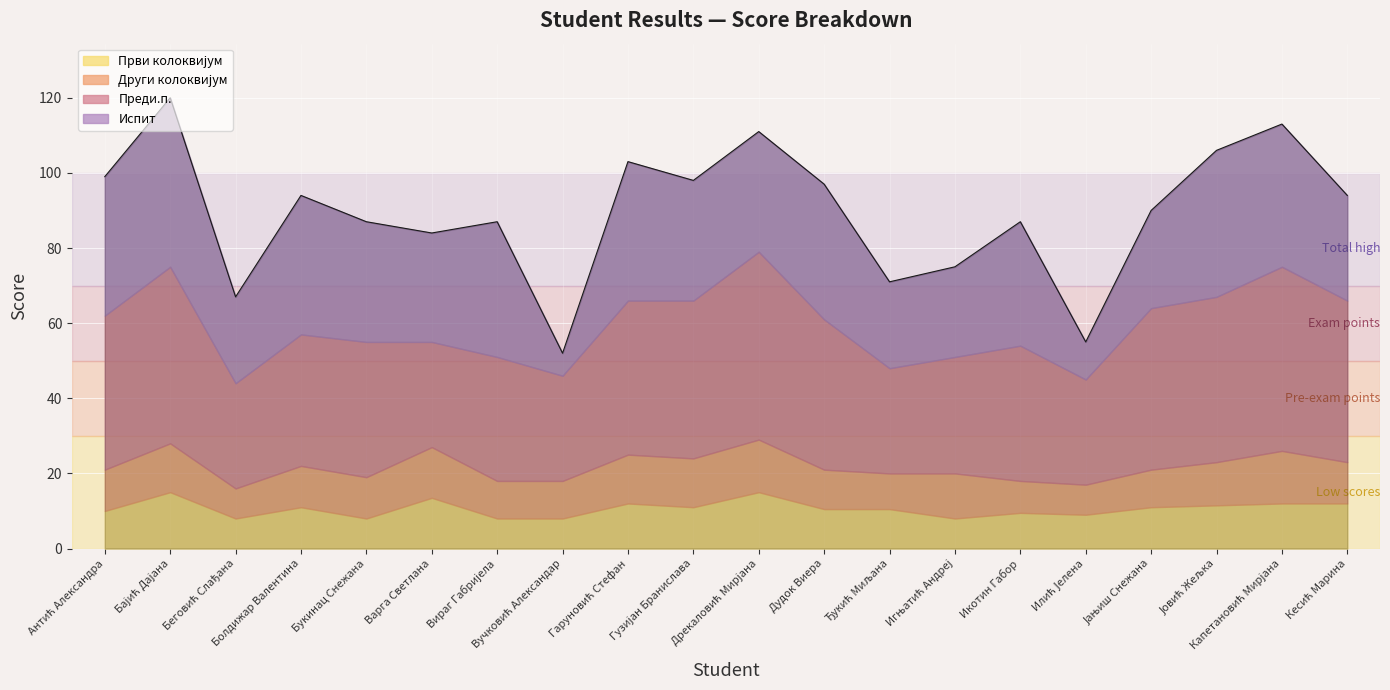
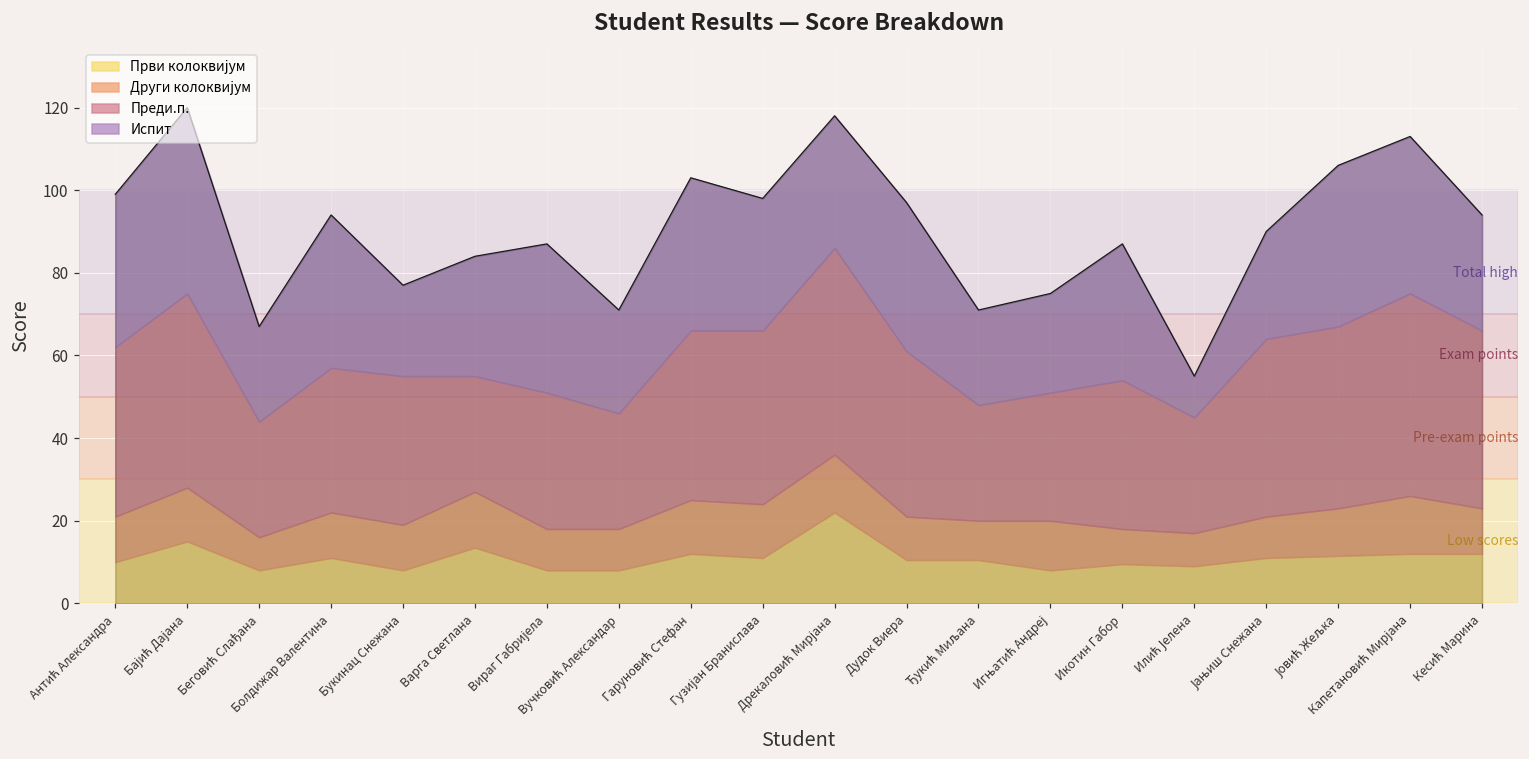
  {
    "Први колоквијум": {
      "Антић Александра": 10,
      "Бајић Дајана": 15,
      "Беговић Слађана": 8,
      "Болдижар Валентина": 11,
      "Букинац Снежана": 8,
      "Варга Светлана": 14,
      "Вираг Габријела": 8,
      "Вучковић Александар": 8,
      "Гаруновић Стефан": 12,
      "Гузијан Бранислава": 11,
-     "Дрекаловић Мирјана": 15,
+     "Дрекаловић Мирјана": 22,
      "Дудок Виера": 11,
      "Ђукић Миљана": 11,
      "Игњатић Андреј": 8,
      "Икотин Габор": 10,
      "Илић Јелена": 9,
      "Јањиш Снежана": 11,
      "Јовић Жељка": 12,
      "Капетановић Мирјана": 12,
      "Кесић Марина": 12
    },
    "Испит": {
-     "Букинац Снежана": 32,
-     "Вучковић Александар": 6,
+     "Букинац Снежана": 22,
+     "Вучковић Александар": 25,
      "Дрекаловић Мирјана": 32
    }
  }
